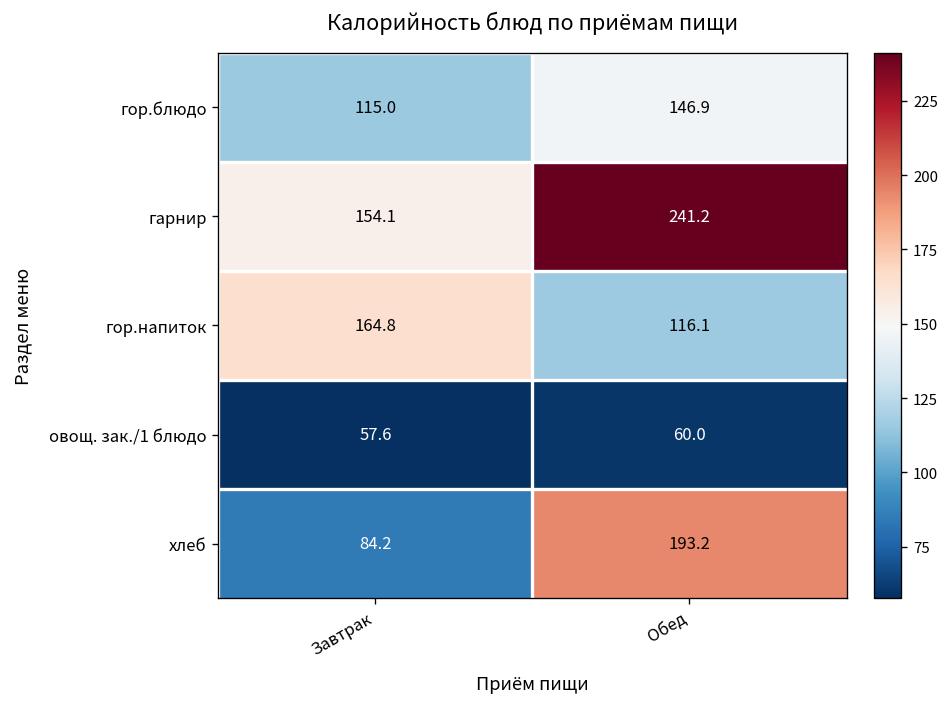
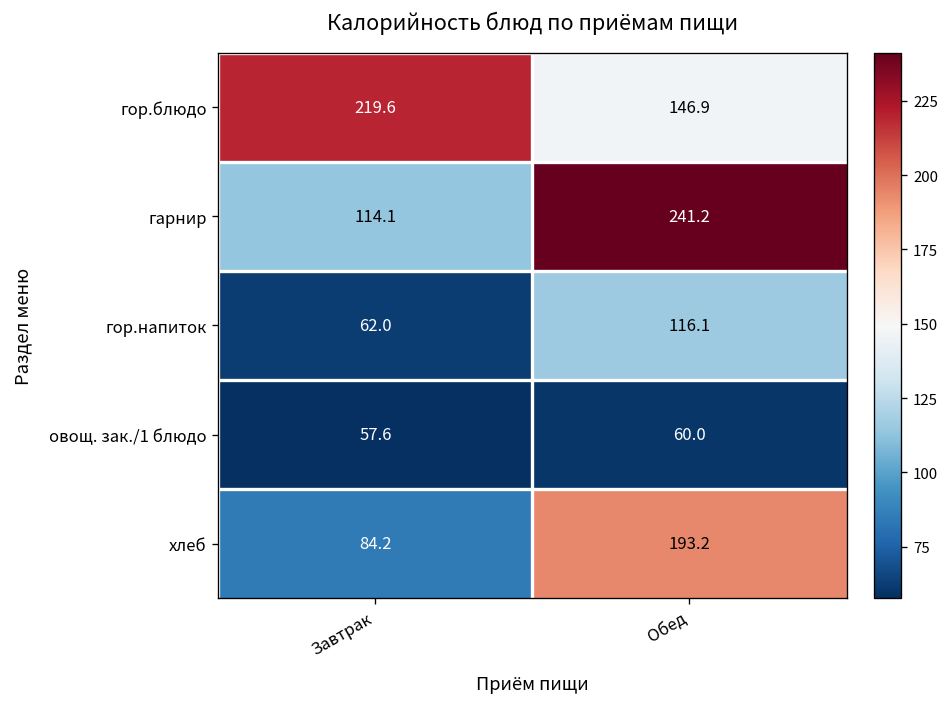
  {
    "гор.блюдо": {
-     "Завтрак": 115.0,
+     "Завтрак": 219.6,
      "Обед": 146.9
    },
    "гарнир": {
-     "Завтрак": 154.1,
+     "Завтрак": 114.1,
      "Обед": 241.2
    },
    "гор.напиток": {
-     "Завтрак": 164.8,
+     "Завтрак": 62.0,
      "Обед": 116.1
    },
    "овощ. зак./1 блюдо": {
      "Завтрак": 57.6,
      "Обед": 60.0
    },
    "хлеб": {
      "Завтрак": 84.2,
      "Обед": 193.2
    }
  }
